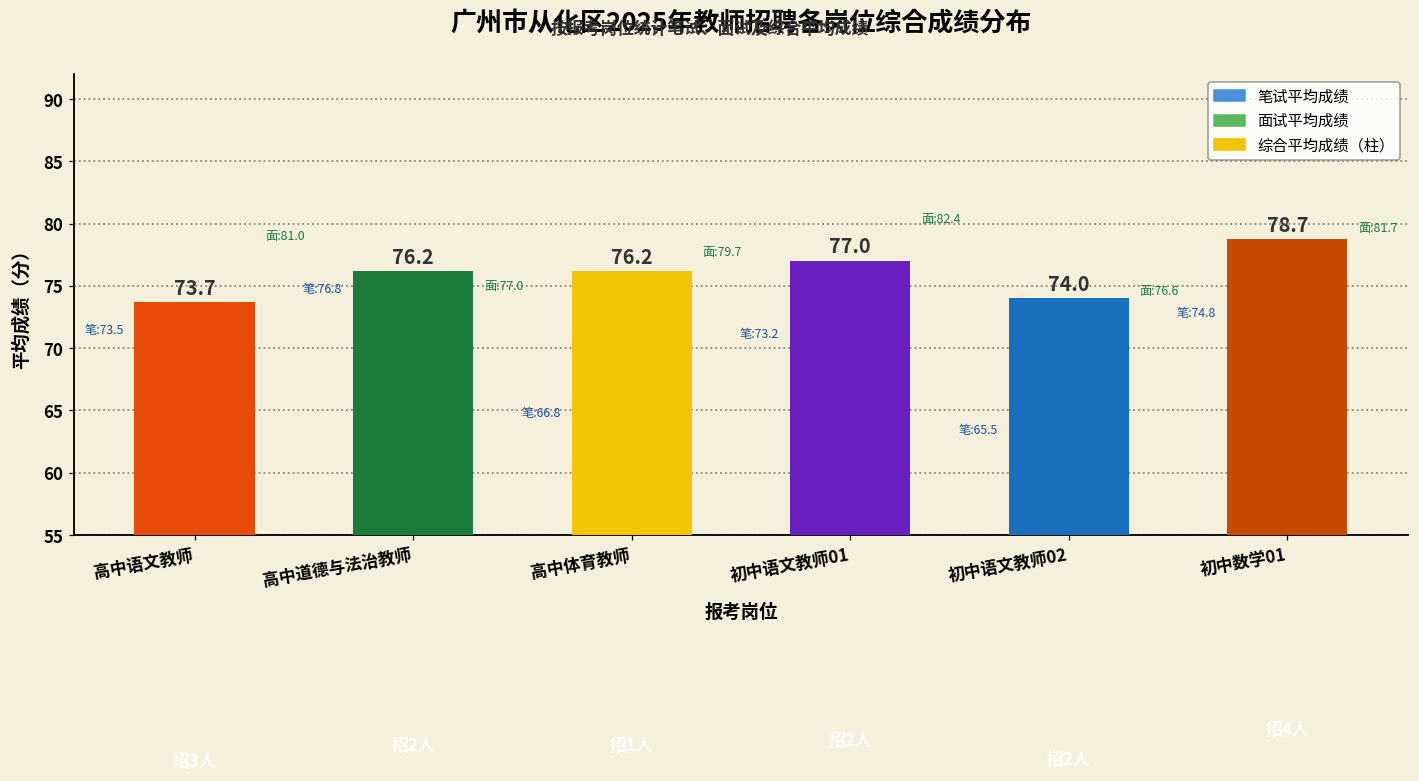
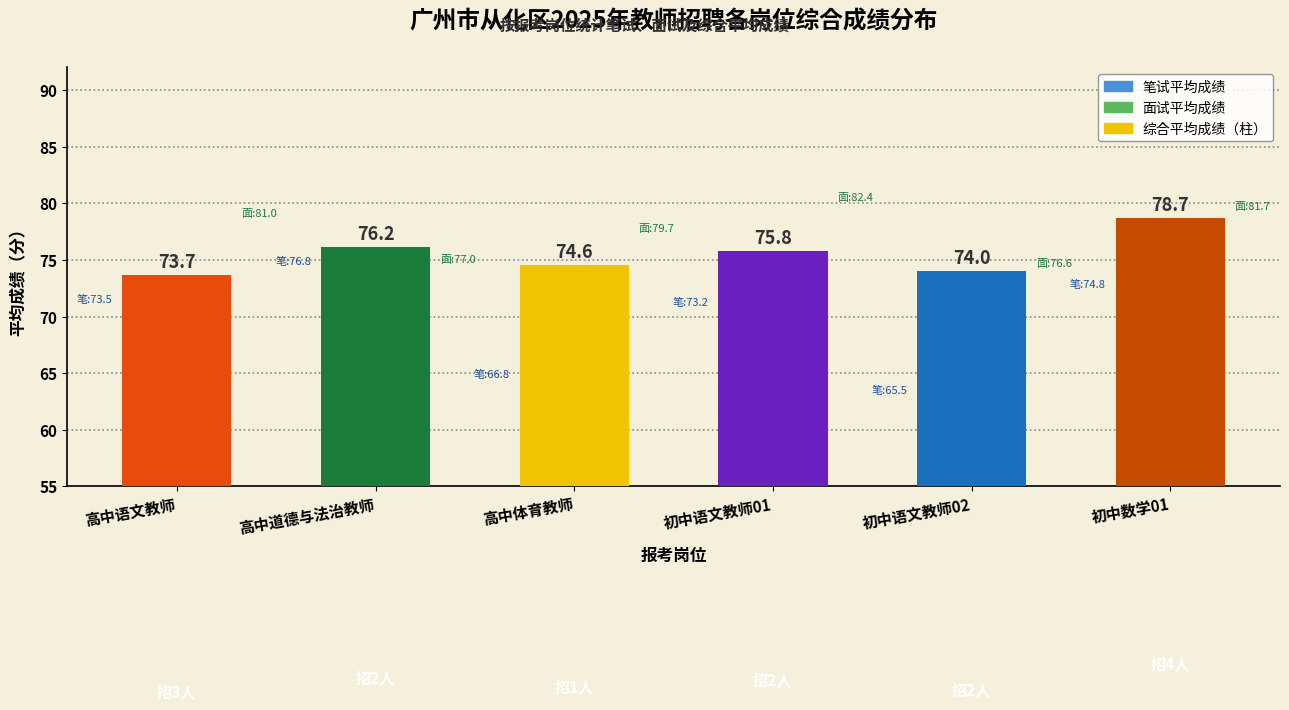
  {
    "高中语文教师": 73.7,
    "高中道德与法治教师": 76.2,
-   "高中体育教师": 76.2,
-   "初中语文教师01": 77.0,
+   "高中体育教师": 74.6,
+   "初中语文教师01": 75.8,
    "初中语文教师02": 74.0,
    "初中数学01": 78.7
  }
